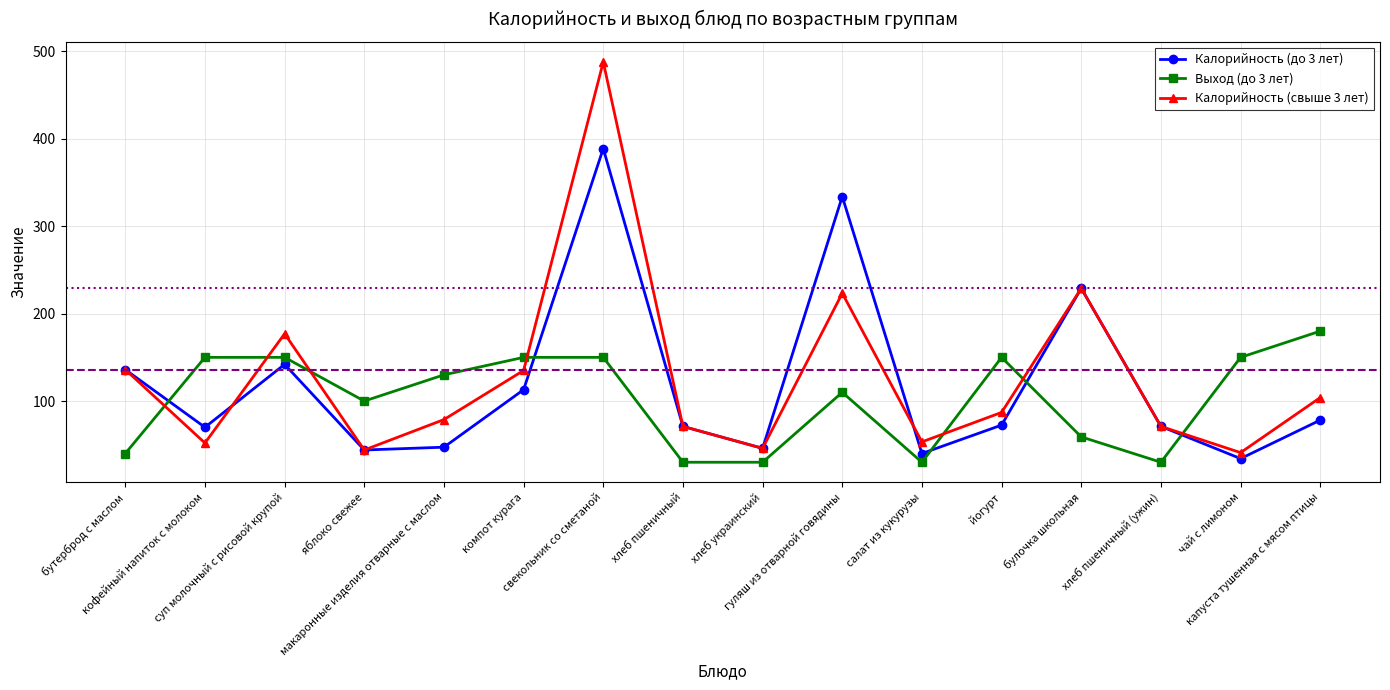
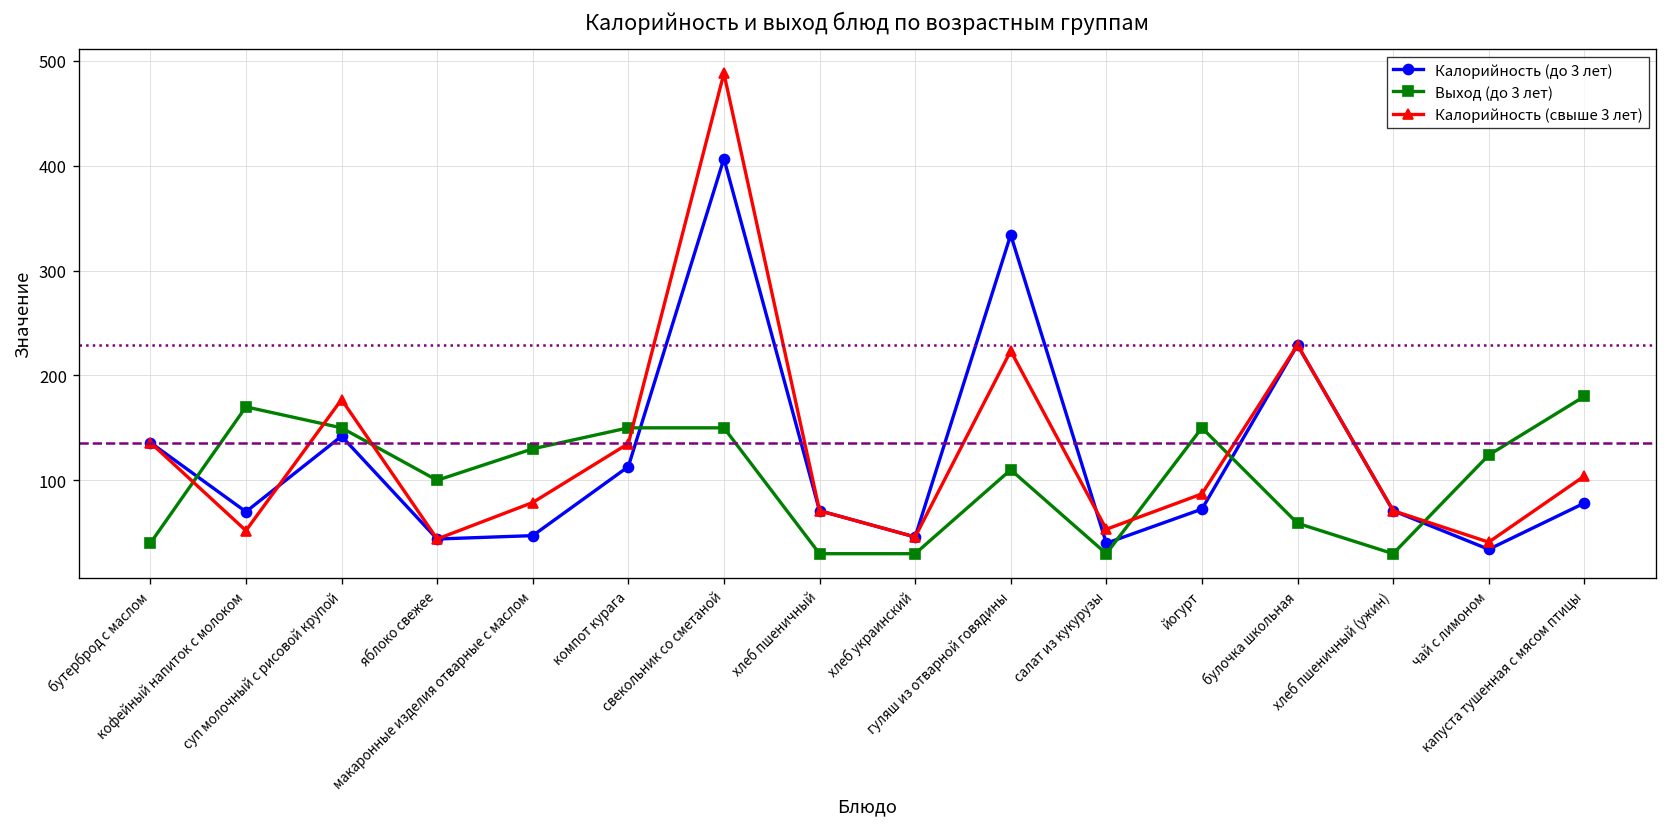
  {
    "Калорийность (до 3 лет)": {
      "кофейный напиток с молоком": 70,
      "суп молочный с рисовой крупой": 140,
      "макаронные изделия отварные с маслом": 50,
      "компот курага": 110,
-     "свекольник со сметаной": 390,
+     "свекольник со сметаной": 410,
      "гуляш из отварной говядины": 330,
      "салат из кукурузы": 40,
      "йогурт": 70,
      "чай с лимоном": 30,
      "капуста тушенная с мясом птицы": 80
    },
    "Выход (до 3 лет)": {
      "бутерброд с маслом": 40,
-     "кофейный напиток с молоком": 150,
+     "кофейный напиток с молоком": 170,
      "суп молочный с рисовой крупой": 150,
      "яблоко свежее": 100,
      "макаронные изделия отварные с маслом": 130,
      "компот курага": 150,
      "свекольник со сметаной": 150,
      "хлеб пшеничный": 30,
      "хлеб украинский": 30,
      "гуляш из отварной говядины": 110,
      "салат из кукурузы": 30,
      "йогурт": 150,
      "булочка школьная": 60,
      "хлеб пшеничный (ужин)": 30,
-     "чай с лимоном": 150,
+     "чай с лимоном": 120,
      "капуста тушенная с мясом птицы": 180
    },
    "Калорийность (свыше 3 лет)": {
      "кофейный напиток с молоком": 50,
      "суп молочный с рисовой крупой": 180,
      "макаронные изделия отварные с маслом": 80,
      "компот курага": 140,
      "свекольник со сметаной": 490,
      "гуляш из отварной говядины": 220,
      "салат из кукурузы": 50,
      "йогурт": 90,
      "чай с лимоном": 40,
      "капуста тушенная с мясом птицы": 100
    }
  }
